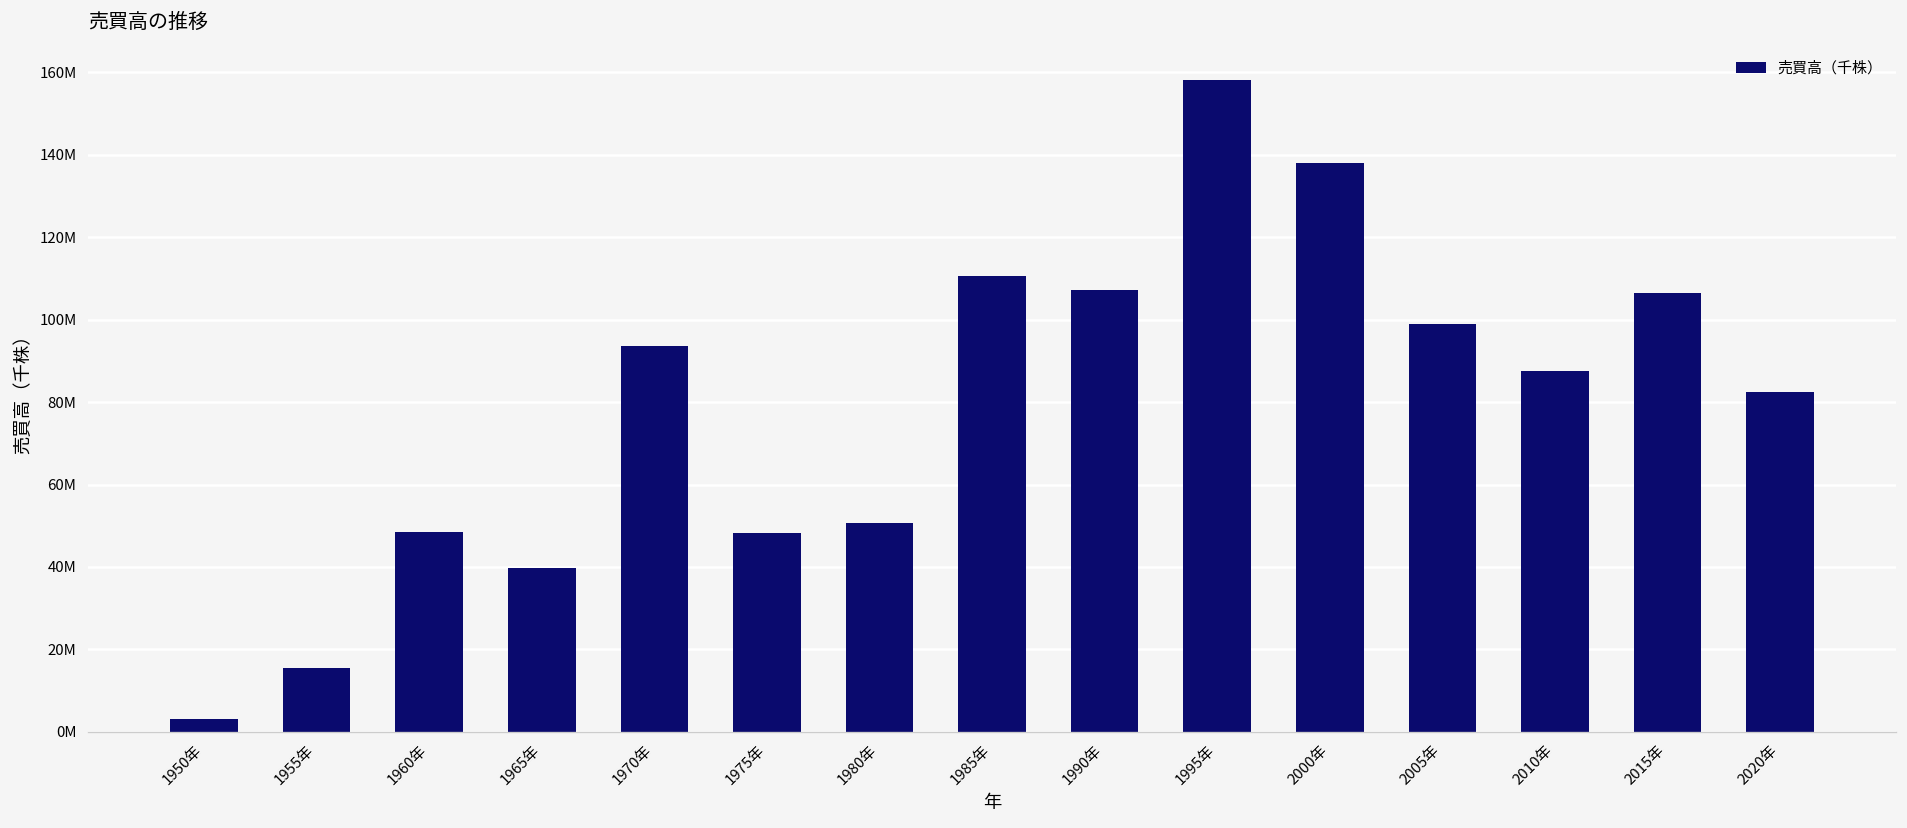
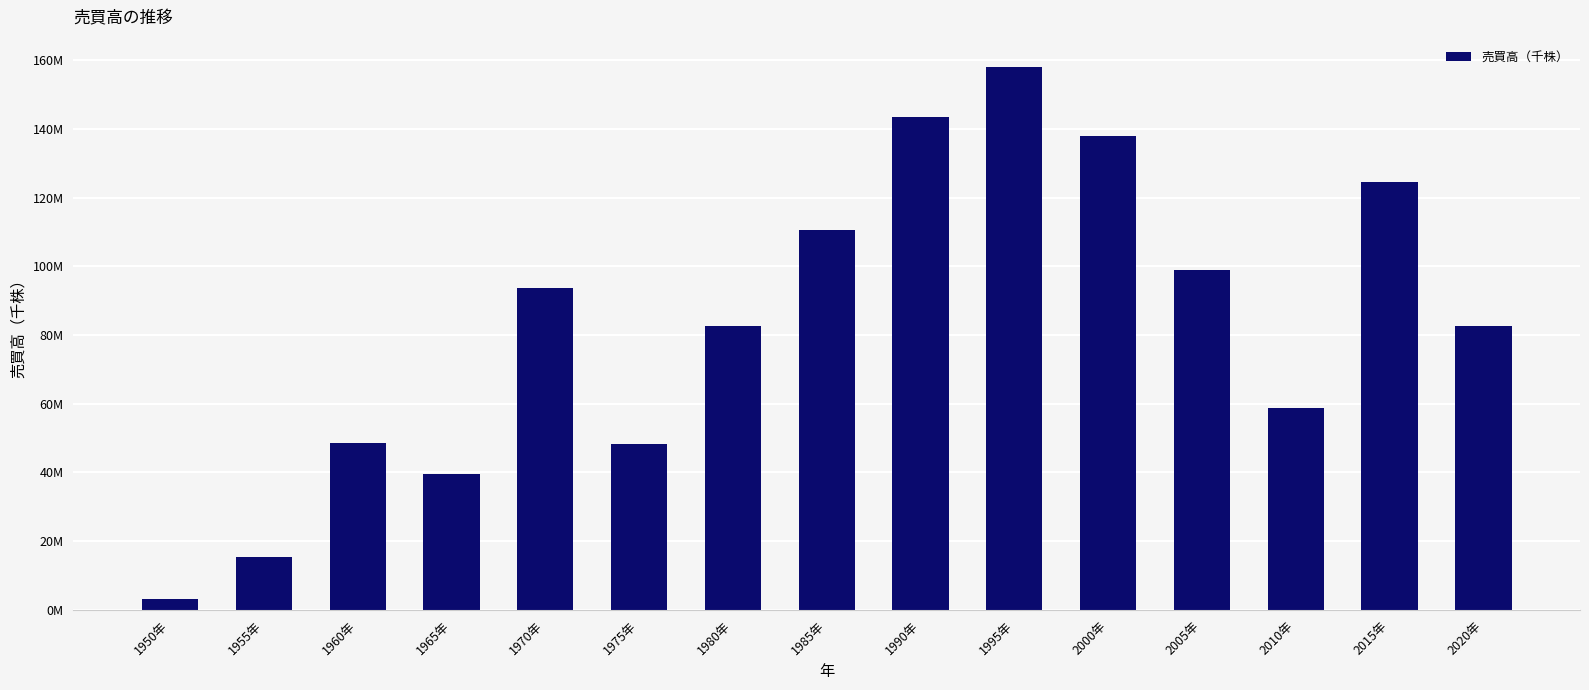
  {
    "1950年": 3000000,
    "1955年": 15000000,
    "1960年": 48000000,
    "1965年": 40000000,
    "1970年": 94000000,
    "1975年": 48000000,
-   "1980年": 51000000,
+   "1980年": 83000000,
    "1985年": 110000000,
-   "1990年": 107000000,
+   "1990年": 143000000,
    "1995年": 158000000,
    "2000年": 138000000,
    "2005年": 99000000,
-   "2010年": 88000000,
-   "2015年": 107000000,
+   "2010年": 59000000,
+   "2015年": 125000000,
    "2020年": 83000000
  }
